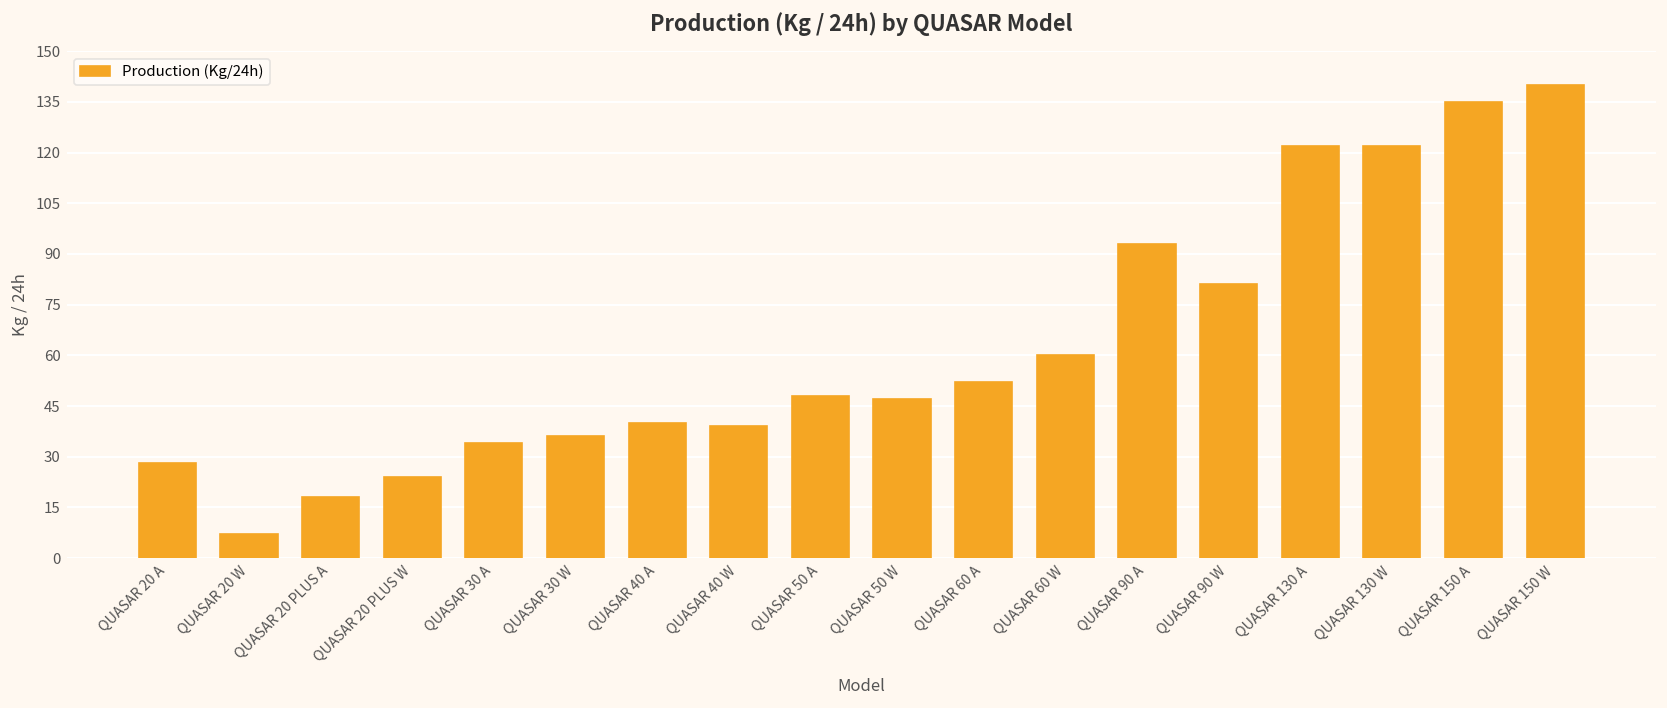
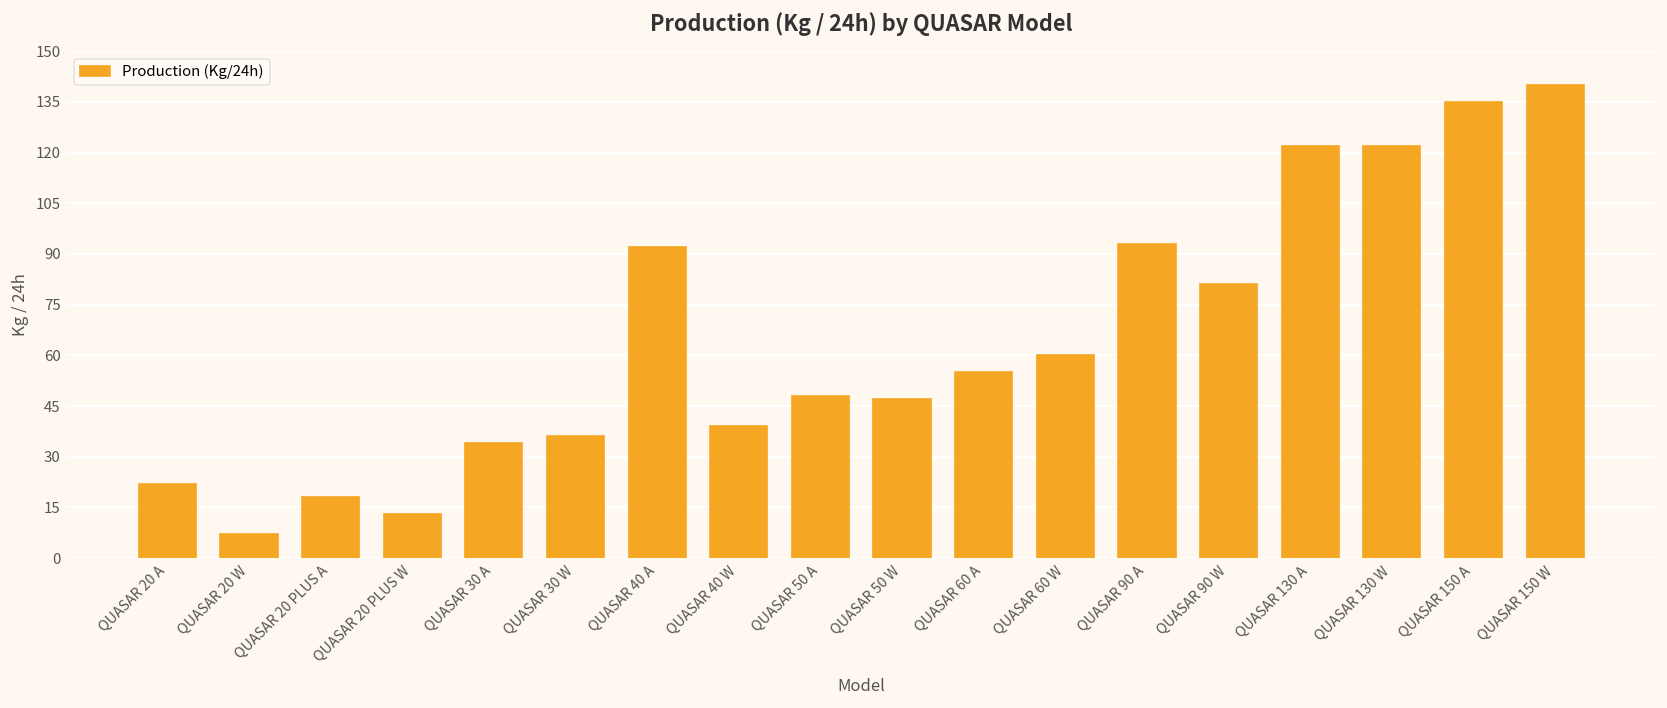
  {
-   "QUASAR 20 A": 28,
+   "QUASAR 20 A": 22,
    "QUASAR 20 W": 7,
    "QUASAR 20 PLUS A": 18,
-   "QUASAR 20 PLUS W": 24,
+   "QUASAR 20 PLUS W": 13,
    "QUASAR 30 A": 34,
    "QUASAR 30 W": 36,
-   "QUASAR 40 A": 40,
+   "QUASAR 40 A": 92,
    "QUASAR 40 W": 39,
    "QUASAR 50 A": 48,
    "QUASAR 50 W": 47,
-   "QUASAR 60 A": 52,
+   "QUASAR 60 A": 55,
    "QUASAR 60 W": 60,
    "QUASAR 90 A": 93,
    "QUASAR 90 W": 81,
    "QUASAR 130 A": 122,
    "QUASAR 130 W": 122,
    "QUASAR 150 A": 135,
    "QUASAR 150 W": 140
  }
